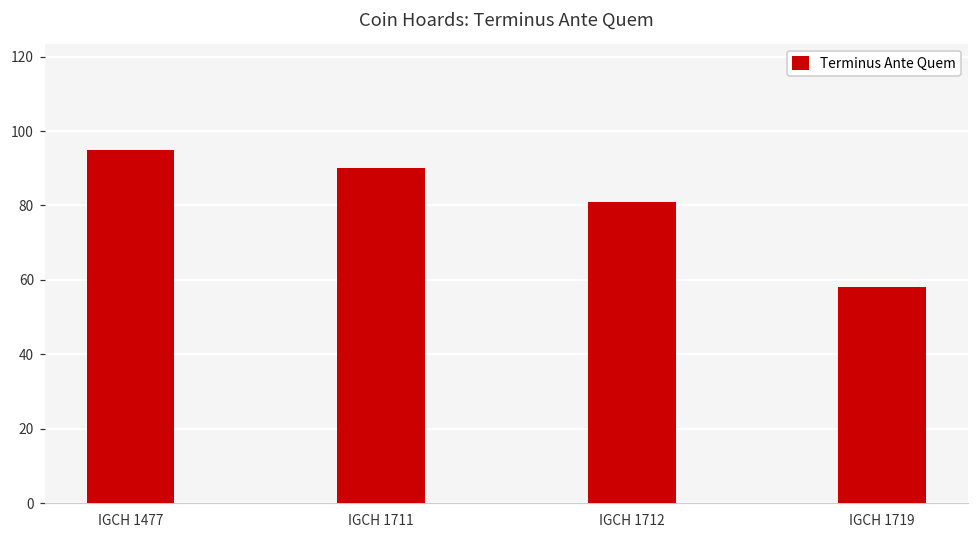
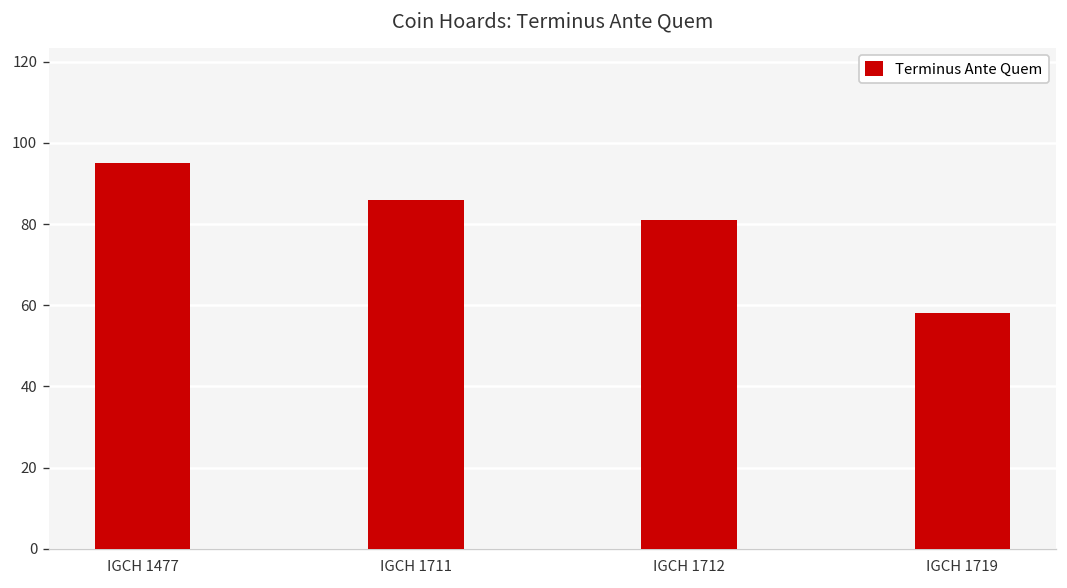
  {
    "IGCH 1477": 95,
-   "IGCH 1711": 90,
+   "IGCH 1711": 86,
    "IGCH 1712": 81,
    "IGCH 1719": 58
  }
